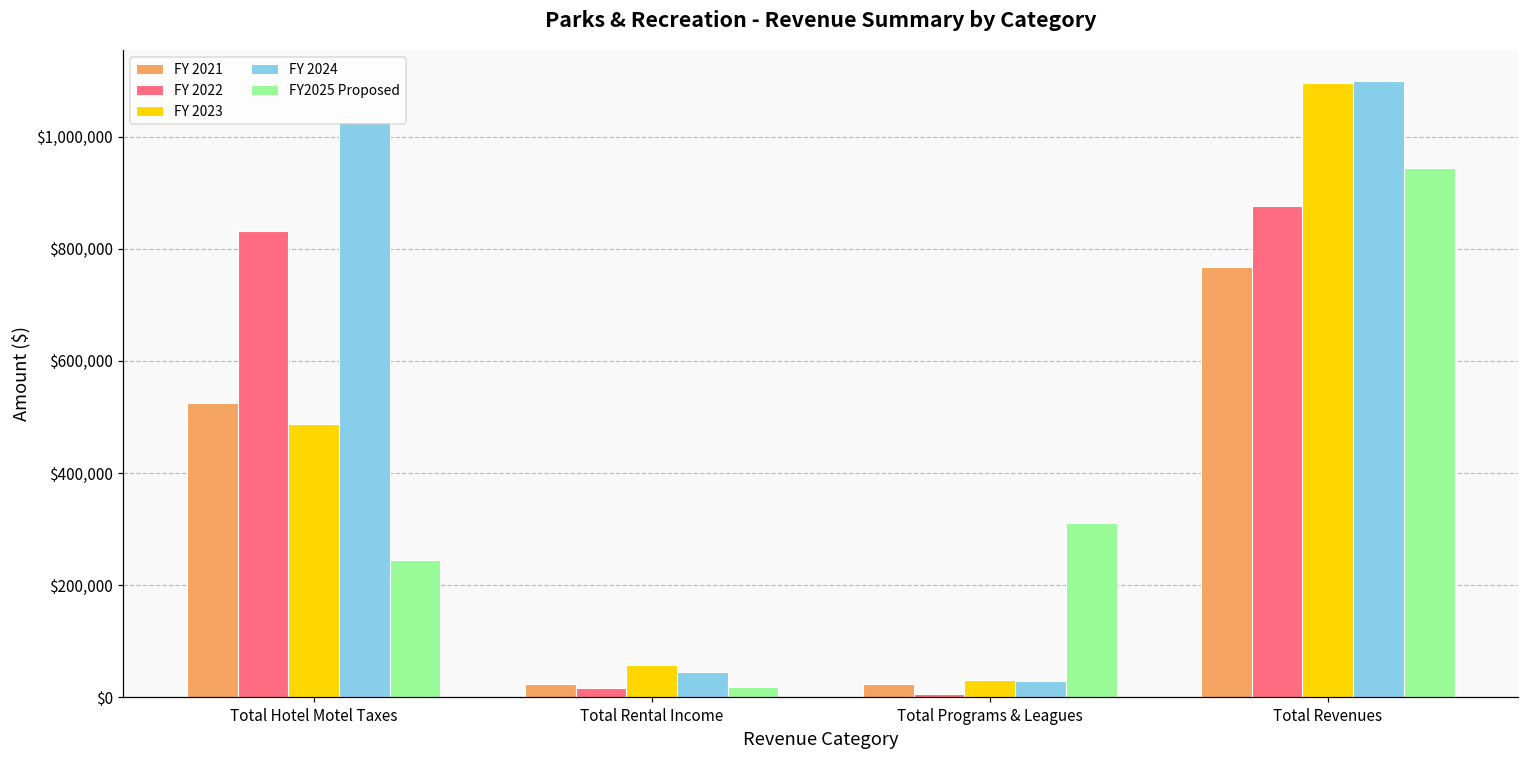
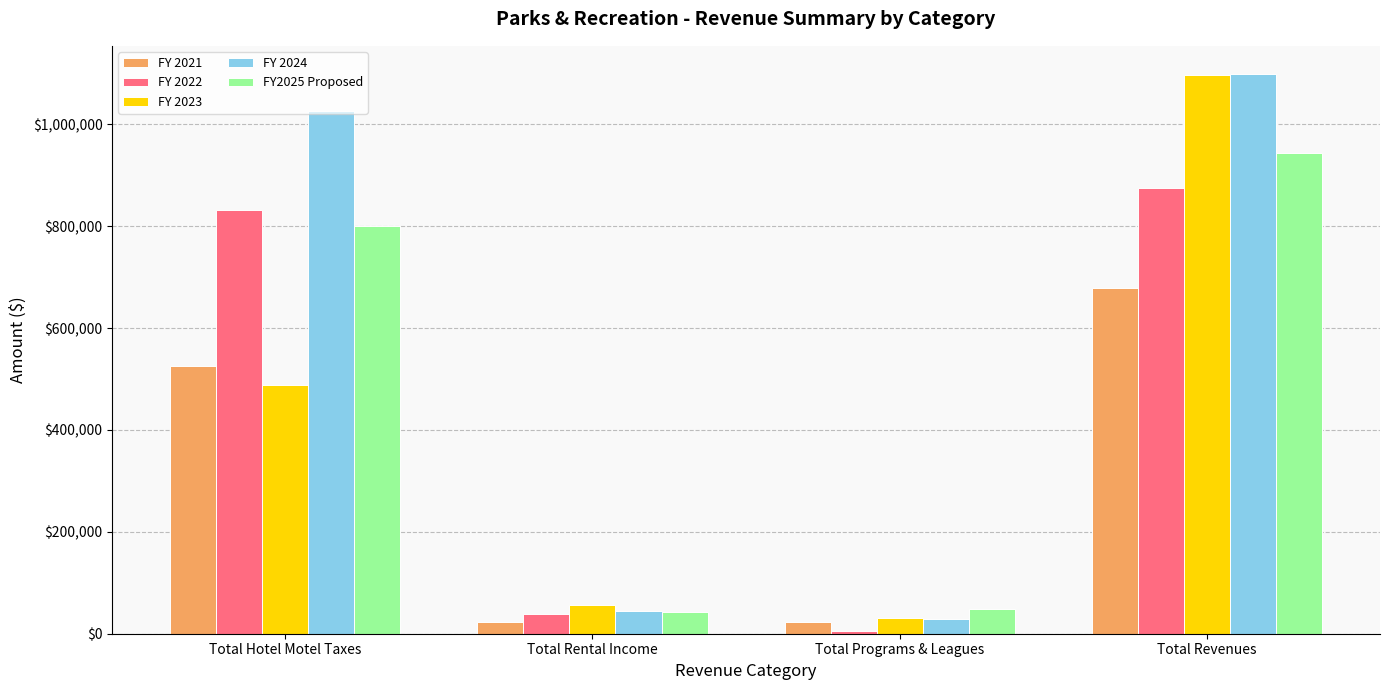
  {
    "FY 2021": {
      "Total Hotel Motel Taxes": "$520,000",
      "Total Rental Income": "$20,000",
      "Total Programs & Leagues": "$20,000",
-     "Total Revenues": "$770,000"
+     "Total Revenues": "$680,000"
    },
    "FY 2022": {
      "Total Hotel Motel Taxes": "$830,000",
-     "Total Rental Income": "$20,000",
+     "Total Rental Income": "$40,000",
      "Total Programs & Leagues": "$10,000",
      "Total Revenues": "$880,000"
    },
    "FY 2023": {
      "Total Hotel Motel Taxes": "$490,000",
      "Total Rental Income": "$60,000",
      "Total Programs & Leagues": "$30,000",
      "Total Revenues": "$1,100,000"
    },
    "FY 2024": {
      "Total Rental Income": "$40,000",
      "Total Programs & Leagues": "$30,000",
      "Total Revenues": "$1,100,000"
    },
    "FY2025 Proposed": {
-     "Total Hotel Motel Taxes": "$240,000",
-     "Total Rental Income": "$20,000",
-     "Total Programs & Leagues": "$310,000",
+     "Total Hotel Motel Taxes": "$800,000",
+     "Total Rental Income": "$40,000",
+     "Total Programs & Leagues": "$50,000",
      "Total Revenues": "$940,000"
    }
  }
